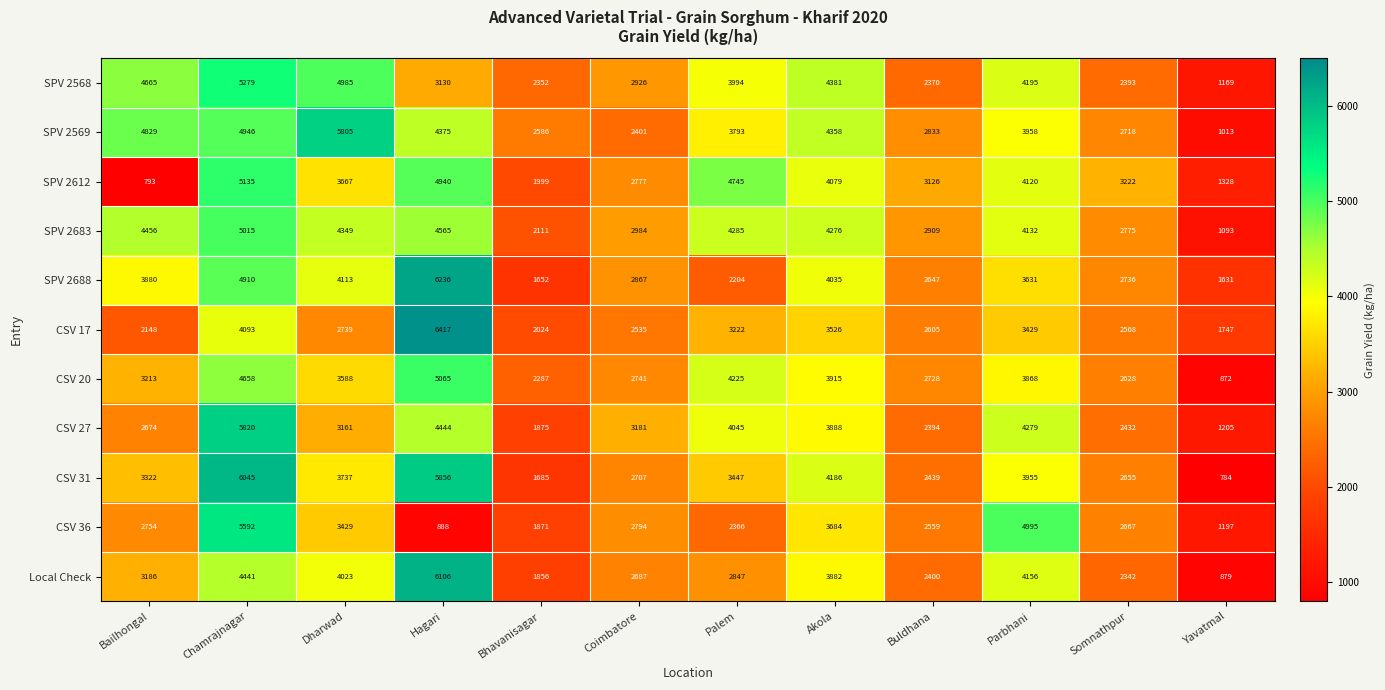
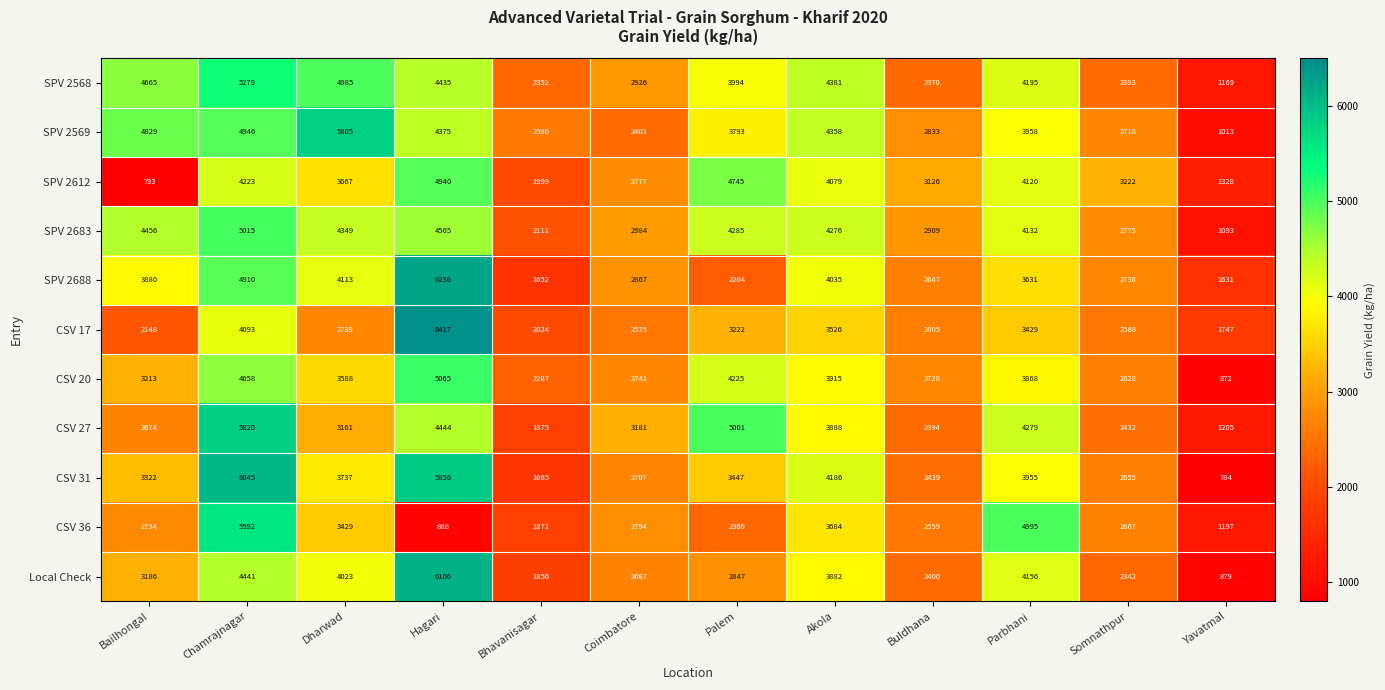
  {
    "SPV 2568": {
      "Bailhongal": 4665,
      "Chamrajnagar": 5279,
      "Dharwad": 4985,
-     "Hagari": 3130,
+     "Hagari": 4435,
      "Bhavanisagar": 2352,
      "Coimbatore": 2926,
      "Palem": 3994,
      "Akola": 4381,
      "Buldhana": 2370,
      "Parbhani": 4195,
      "Somnathpur": 2393,
      "Yavatmal": 1169
    },
    "SPV 2569": {
      "Bailhongal": 4829,
      "Chamrajnagar": 4946,
      "Dharwad": 5805,
      "Hagari": 4375,
      "Bhavanisagar": 2586,
      "Coimbatore": 2401,
      "Palem": 3793,
      "Akola": 4358,
      "Buldhana": 2833,
      "Parbhani": 3958,
      "Somnathpur": 2718,
      "Yavatmal": 1013
    },
    "SPV 2612": {
      "Bailhongal": 793,
-     "Chamrajnagar": 5135,
+     "Chamrajnagar": 4223,
      "Dharwad": 3667,
      "Hagari": 4940,
      "Bhavanisagar": 1999,
      "Coimbatore": 2777,
      "Palem": 4745,
      "Akola": 4079,
      "Buldhana": 3126,
      "Parbhani": 4120,
      "Somnathpur": 3222,
      "Yavatmal": 1328
    },
    "SPV 2683": {
      "Bailhongal": 4456,
      "Chamrajnagar": 5015,
      "Dharwad": 4349,
      "Hagari": 4565,
      "Bhavanisagar": 2111,
      "Coimbatore": 2984,
      "Palem": 4285,
      "Akola": 4276,
      "Buldhana": 2909,
      "Parbhani": 4132,
      "Somnathpur": 2775,
      "Yavatmal": 1093
    },
    "SPV 2688": {
      "Bailhongal": 3880,
      "Chamrajnagar": 4910,
      "Dharwad": 4113,
      "Hagari": 6236,
      "Bhavanisagar": 1652,
      "Coimbatore": 2867,
      "Palem": 2204,
      "Akola": 4035,
      "Buldhana": 2647,
      "Parbhani": 3631,
      "Somnathpur": 2736,
      "Yavatmal": 1631
    },
    "CSV 17": {
      "Bailhongal": 2148,
      "Chamrajnagar": 4093,
      "Dharwad": 2739,
      "Hagari": 6417,
      "Bhavanisagar": 2024,
      "Coimbatore": 2535,
      "Palem": 3222,
      "Akola": 3526,
      "Buldhana": 2605,
      "Parbhani": 3429,
      "Somnathpur": 2568,
      "Yavatmal": 1747
    },
    "CSV 20": {
      "Bailhongal": 3213,
      "Chamrajnagar": 4658,
      "Dharwad": 3588,
      "Hagari": 5065,
      "Bhavanisagar": 2287,
      "Coimbatore": 2741,
      "Palem": 4225,
      "Akola": 3915,
      "Buldhana": 2728,
      "Parbhani": 3868,
      "Somnathpur": 2628,
      "Yavatmal": 872
    },
    "CSV 27": {
      "Bailhongal": 2674,
      "Chamrajnagar": 5820,
      "Dharwad": 3161,
      "Hagari": 4444,
      "Bhavanisagar": 1875,
      "Coimbatore": 3181,
-     "Palem": 4045,
+     "Palem": 5001,
      "Akola": 3888,
      "Buldhana": 2394,
      "Parbhani": 4279,
      "Somnathpur": 2432,
      "Yavatmal": 1205
    },
    "CSV 31": {
      "Bailhongal": 3322,
      "Chamrajnagar": 6045,
      "Dharwad": 3737,
      "Hagari": 5856,
      "Bhavanisagar": 1685,
      "Coimbatore": 2707,
      "Palem": 3447,
      "Akola": 4186,
      "Buldhana": 2439,
      "Parbhani": 3955,
      "Somnathpur": 2655,
      "Yavatmal": 784
    },
    "CSV 36": {
      "Bailhongal": 2754,
      "Chamrajnagar": 5592,
      "Dharwad": 3429,
      "Hagari": 888,
      "Bhavanisagar": 1871,
      "Coimbatore": 2794,
      "Palem": 2366,
      "Akola": 3684,
      "Buldhana": 2559,
      "Parbhani": 4995,
      "Somnathpur": 2667,
      "Yavatmal": 1197
    },
    "Local Check": {
      "Bailhongal": 3186,
      "Chamrajnagar": 4441,
      "Dharwad": 4023,
      "Hagari": 6106,
      "Bhavanisagar": 1856,
      "Coimbatore": 2687,
      "Palem": 2847,
      "Akola": 3882,
      "Buldhana": 2400,
      "Parbhani": 4156,
      "Somnathpur": 2342,
      "Yavatmal": 879
    }
  }
